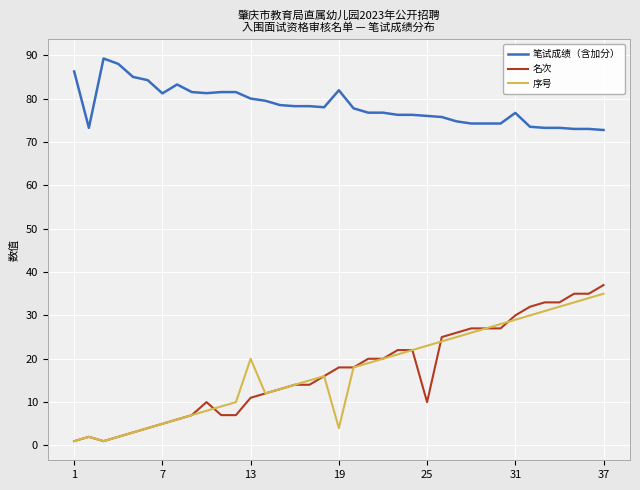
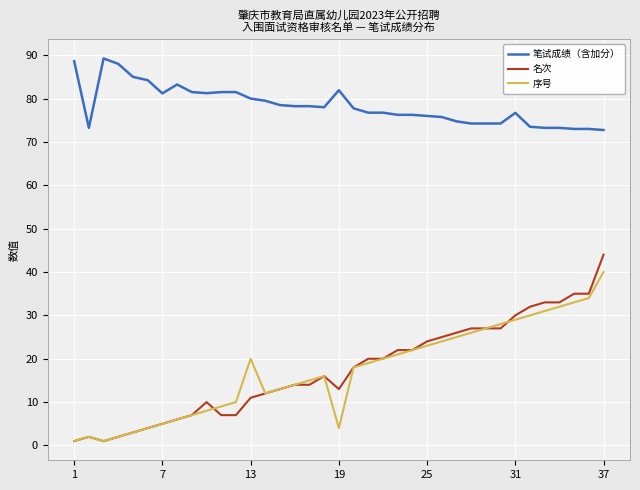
  {
    "笔试成绩（含加分）": {
-     "1": 86,
+     "1": 89,
      "7": 81,
      "13": 80,
      "19": 82,
      "25": 76,
      "31": 77,
      "37": 73
    },
    "名次": {
      "13": 11,
-     "19": 18,
-     "25": 10,
+     "19": 13,
+     "25": 24,
      "31": 30,
-     "37": 37
+     "37": 44
    },
    "序号": {
      "13": 20,
      "19": 4,
      "25": 23,
      "31": 29,
-     "37": 35
+     "37": 40
    }
  }
